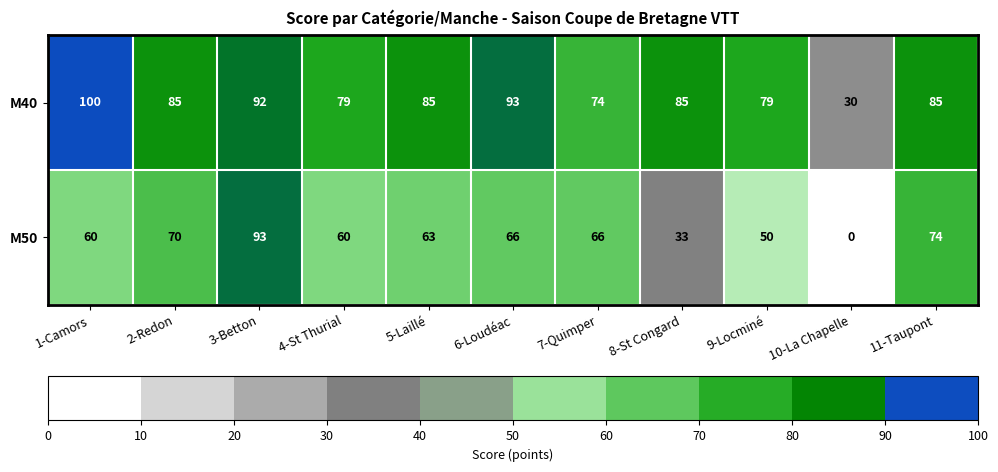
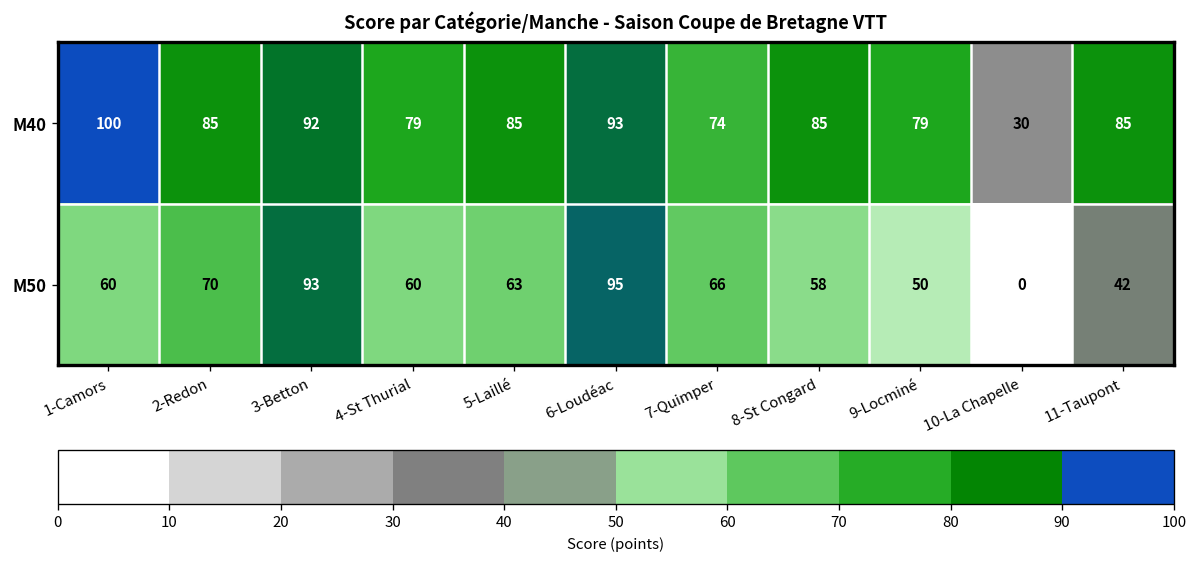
  {
    "Score par Catégorie/Manche - Saison Coupe de Bretagne VTT": {
      "M40": {
        "1-Camors": 100,
        "2-Redon": 85,
        "3-Betton": 92,
        "4-St Thurial": 79,
        "5-Laillé": 85,
        "6-Loudéac": 93,
        "7-Quimper": 74,
        "8-St Congard": 85,
        "9-Locminé": 79,
        "10-La Chapelle": 30,
        "11-Taupont": 85
      },
      "M50": {
        "1-Camors": 60,
        "2-Redon": 70,
        "3-Betton": 93,
        "4-St Thurial": 60,
        "5-Laillé": 63,
-       "6-Loudéac": 66,
+       "6-Loudéac": 95,
        "7-Quimper": 66,
-       "8-St Congard": 33,
+       "8-St Congard": 58,
        "9-Locminé": 50,
        "10-La Chapelle": 0,
-       "11-Taupont": 74
+       "11-Taupont": 42
      }
    }
  }
